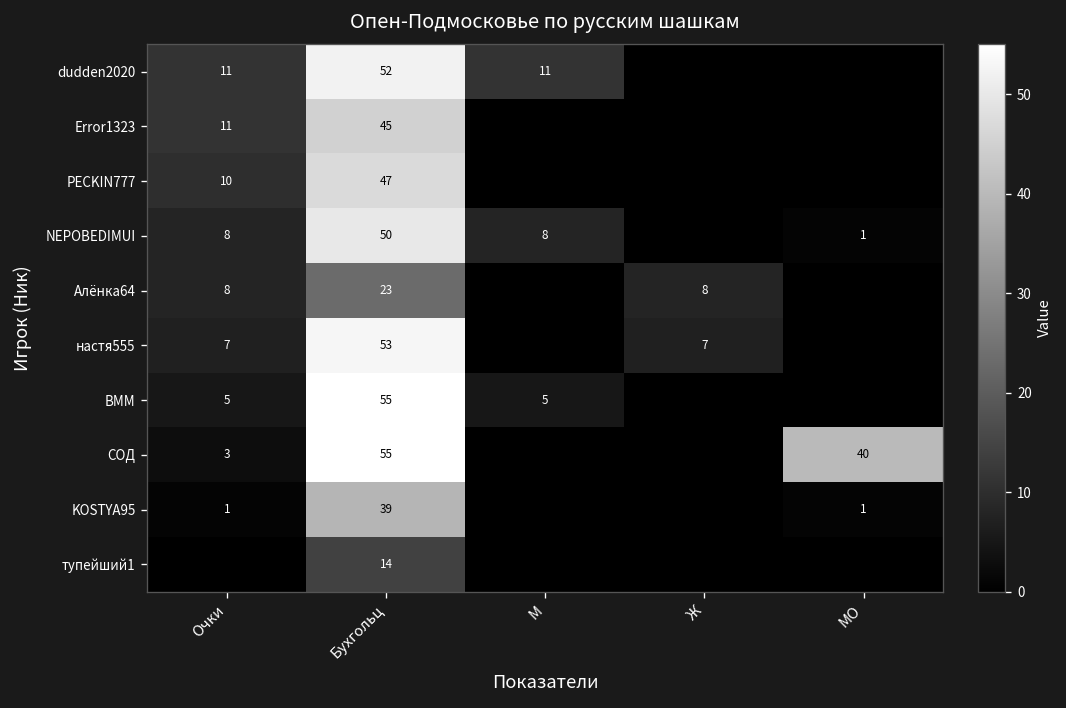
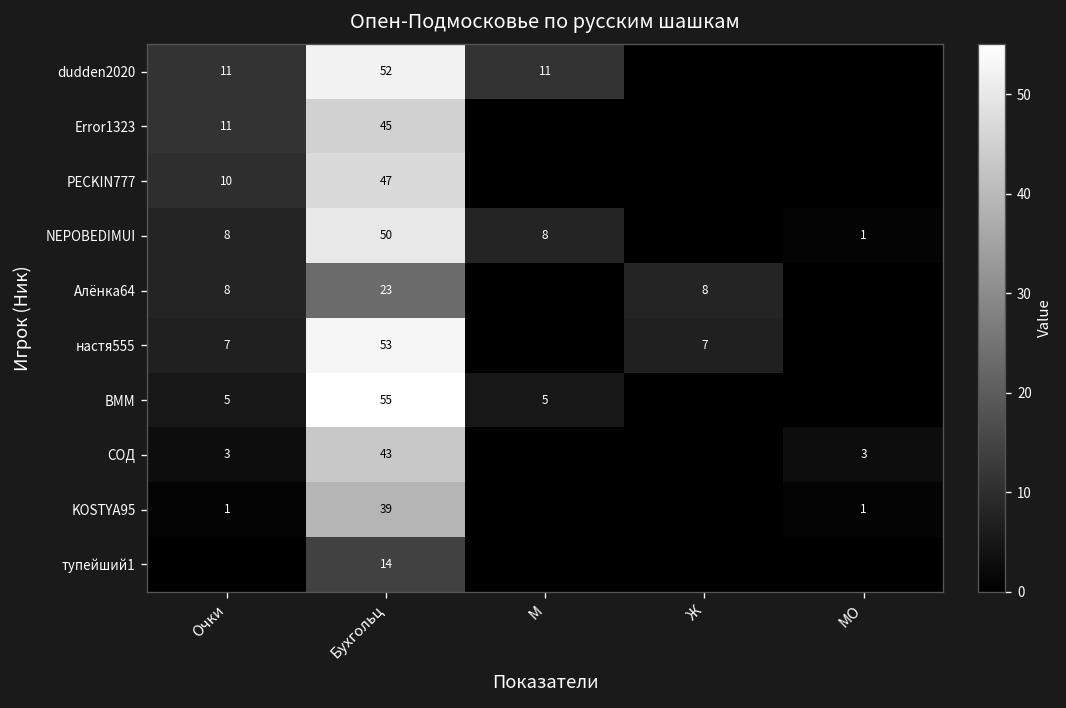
  {
    "dudden2020": {
      "Очки": 11,
      "Бухгольц": 52,
      "М": 11
    },
    "Error1323": {
      "Очки": 11,
      "Бухгольц": 45
    },
    "PECKIN777": {
      "Очки": 10,
      "Бухгольц": 47
    },
    "NEPOBEDIMUI": {
      "Очки": 8,
      "Бухгольц": 50,
      "М": 8,
      "МО": 1
    },
    "Алёнка64": {
      "Очки": 8,
      "Бухгольц": 23,
      "Ж": 8
    },
    "настя555": {
      "Очки": 7,
      "Бухгольц": 53,
      "Ж": 7
    },
    "ВММ": {
      "Очки": 5,
      "Бухгольц": 55,
      "М": 5
    },
    "СОД": {
      "Очки": 3,
-     "Бухгольц": 55,
-     "МО": 40
+     "Бухгольц": 43,
+     "МО": 3
    },
    "KOSTYA95": {
      "Очки": 1,
      "Бухгольц": 39,
      "МО": 1
    },
    "тупейший1": {
      "Бухгольц": 14
    }
  }
